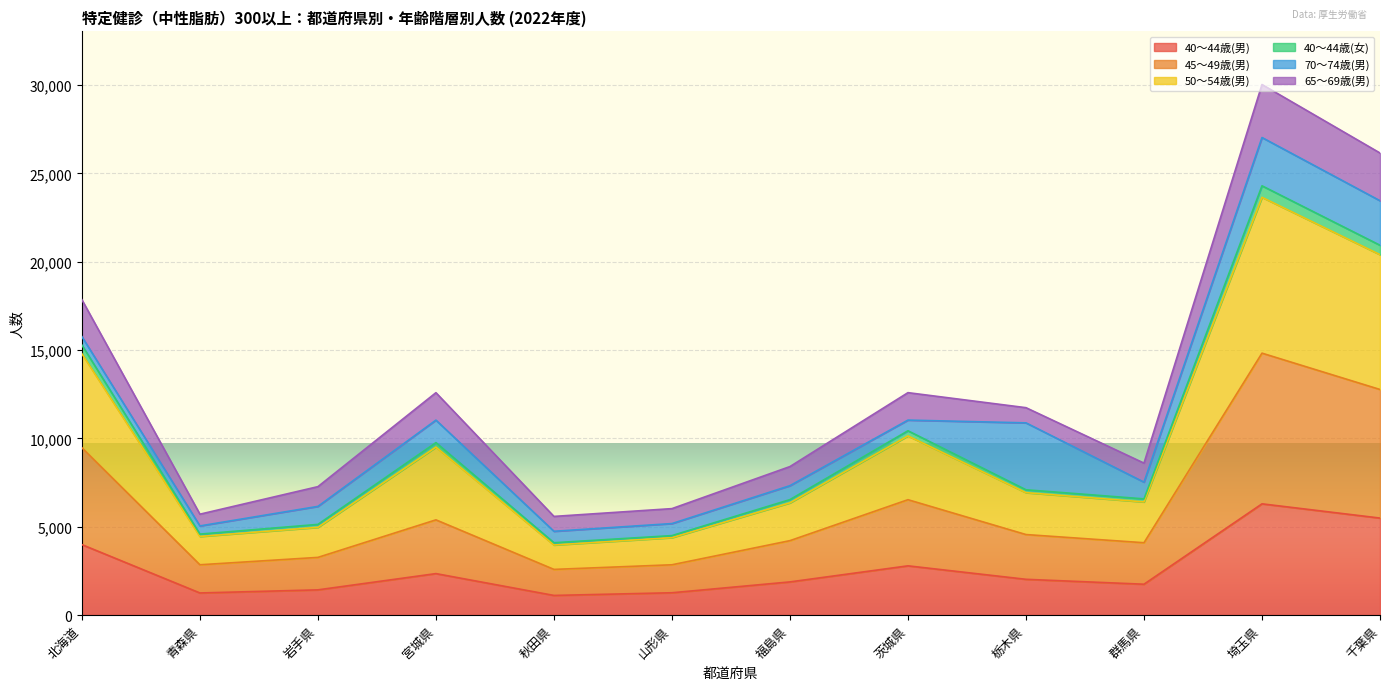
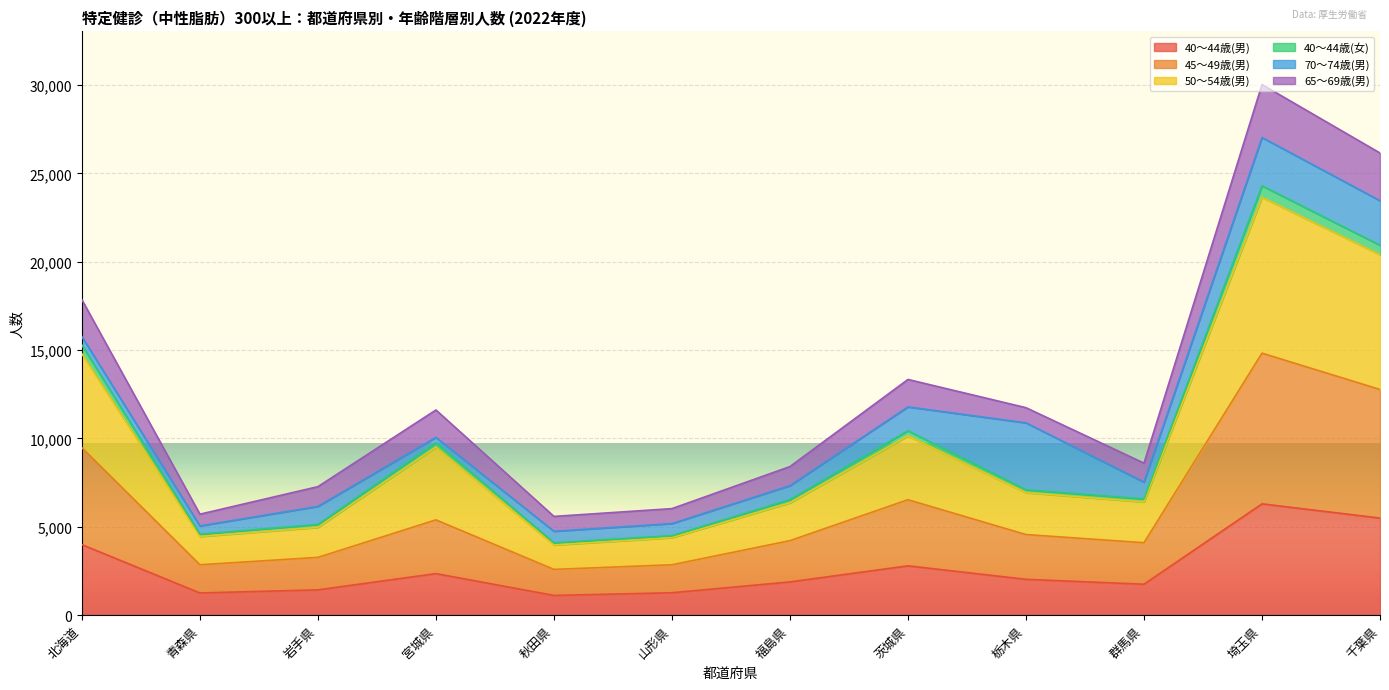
  {
    "50～54歳(男)": {
      "北海道": "5,300",
      "岩手県": "1,700",
      "宮城県": "4,100",
      "福島県": "2,100",
      "茨城県": "3,600",
      "栃木県": "2,400",
      "群馬県": "2,300",
      "埼玉県": "8,800",
      "千葉県": "7,600"
    },
    "40～44歳(女)": {
      "北海道": "500",
      "岩手県": "200",
      "宮城県": "300",
      "福島県": "200",
      "茨城県": "300",
      "栃木県": "200",
      "群馬県": "200",
      "埼玉県": "700",
      "千葉県": "500"
    },
    "70～74歳(男)": {
      "北海道": "500",
      "青森県": "500",
      "岩手県": "1,000",
-     "宮城県": "1,300",
+     "宮城県": "300",
      "秋田県": "600",
      "山形県": "700",
      "福島県": "800",
-     "茨城県": "600",
+     "茨城県": "1,400",
      "栃木県": "3,800",
      "群馬県": "900",
      "埼玉県": "2,700",
      "千葉県": "2,500"
    },
    "65～69歳(男)": {
      "北海道": "2,100",
      "青森県": "700",
      "岩手県": "1,100",
      "宮城県": "1,600",
      "秋田県": "800",
      "山形県": "800",
      "福島県": "1,100",
      "茨城県": "1,600",
      "栃木県": "900",
      "群馬県": "1,100",
      "千葉県": "2,700"
    }
  }
